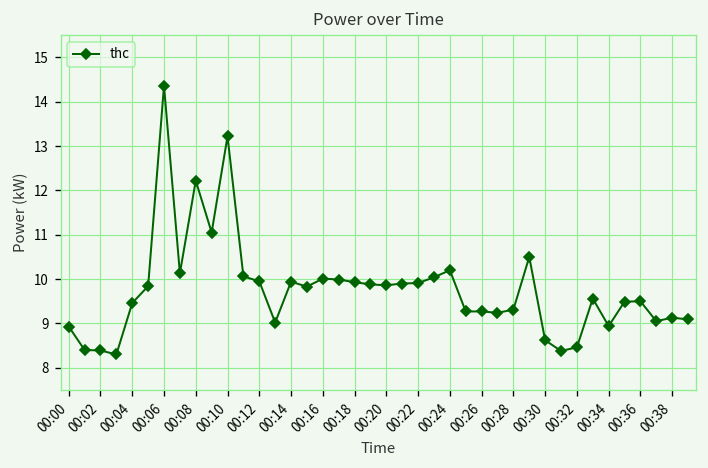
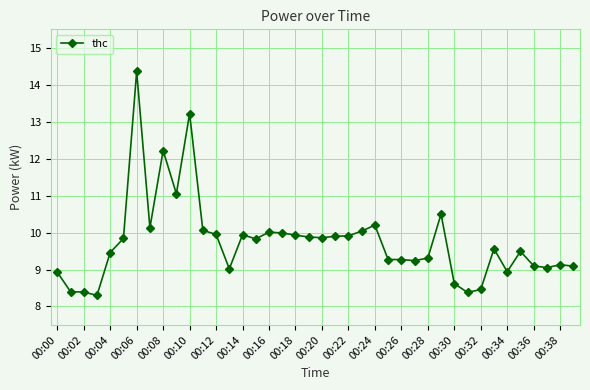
  {
    "00:00": 8.9,
    "00:02": 8.4,
    "00:04": 9.5,
    "00:06": 14.4,
    "00:08": 12.2,
    "00:10": 13.2,
    "00:12": 10.0,
    "00:14": 9.9,
    "00:16": 10.0,
    "00:18": 9.9,
    "00:20": 9.9,
    "00:22": 9.9,
    "00:24": 10.2,
    "00:26": 9.3,
    "00:28": 9.3,
    "00:30": 8.6,
    "00:32": 8.5,
    "00:34": 8.9,
-   "00:36": 9.5,
+   "00:36": 9.1,
    "00:38": 9.1
  }
